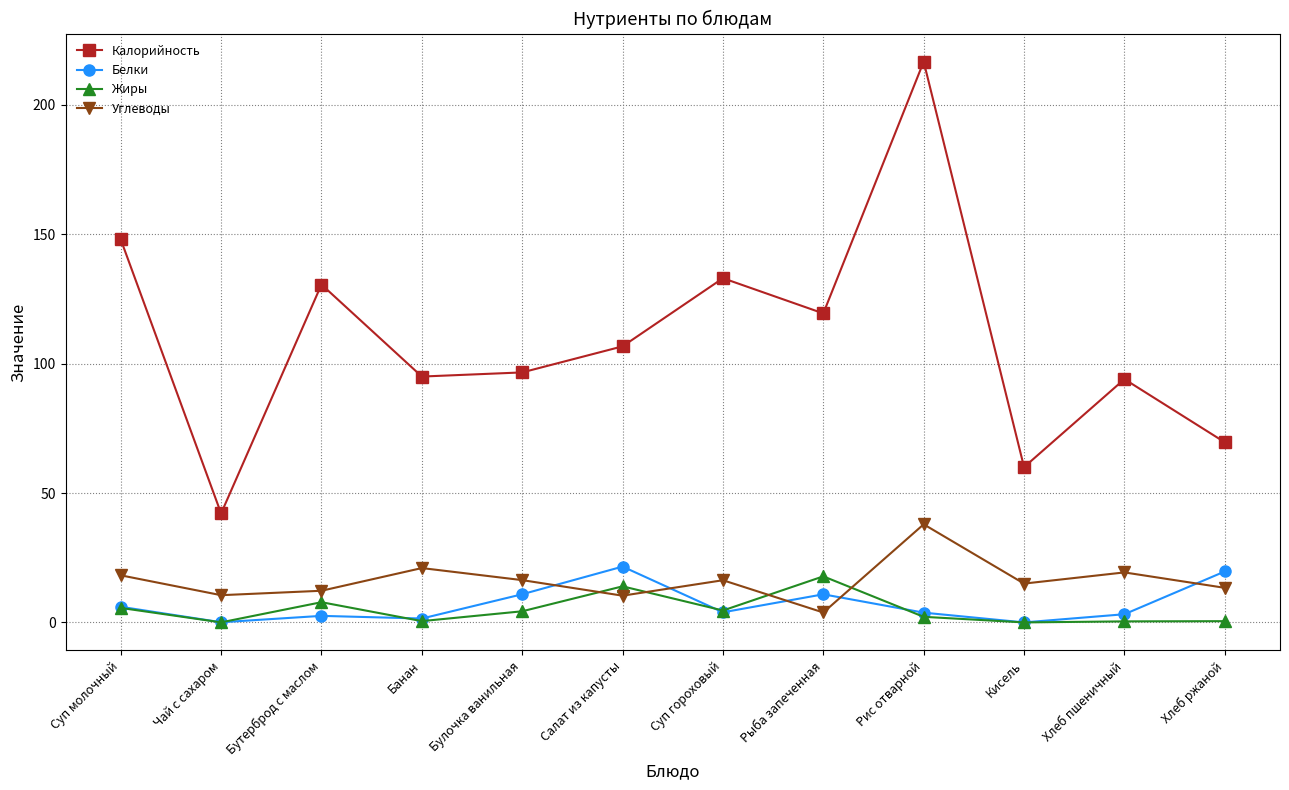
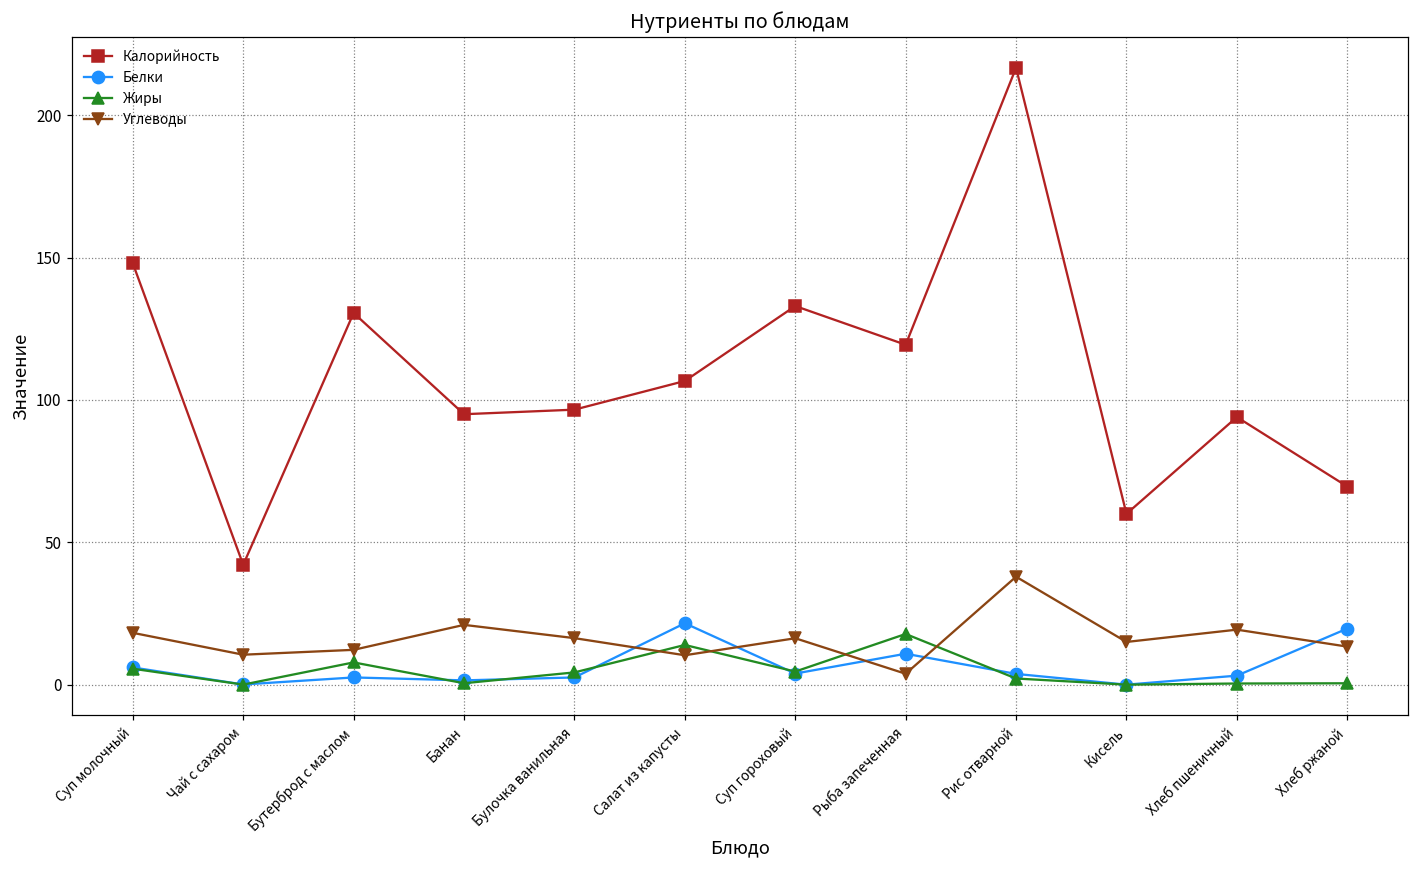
  {
    "Белки": {
      "Бутерброд с маслом": 3,
      "Банан": 2,
-     "Булочка ванильная": 11,
+     "Булочка ванильная": 3,
      "Салат из капусты": 22,
      "Рыба запеченная": 11,
      "Рис отварной": 4,
      "Хлеб пшеничный": 3,
      "Хлеб ржаной": 20
    },
    "Жиры": {
      "Бутерброд с маслом": 8,
      "Банан": 1,
      "Булочка ванильная": 4,
      "Салат из капусты": 14,
      "Рыба запеченная": 18,
      "Рис отварной": 2,
      "Хлеб пшеничный": 0,
      "Хлеб ржаной": 0
    }
  }
